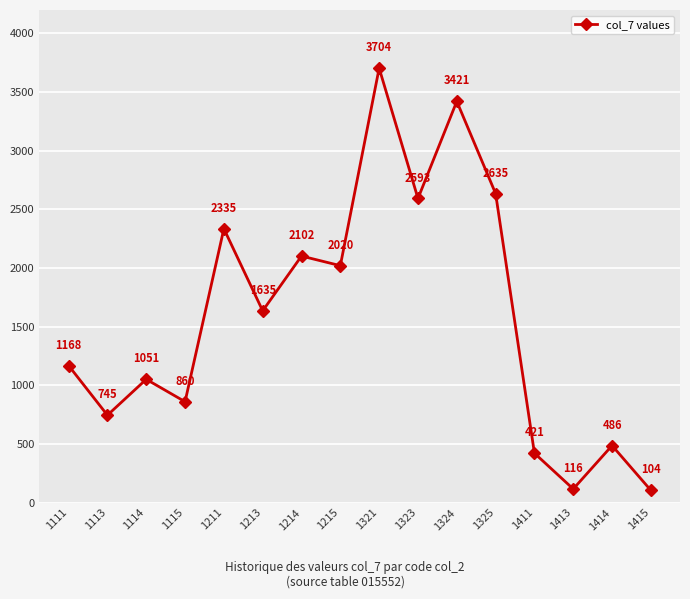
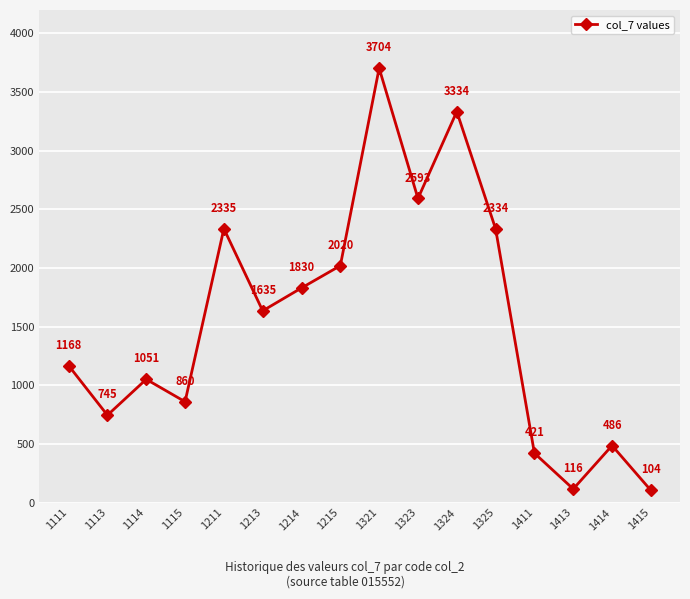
  {
    "1111": 1168,
    "1113": 745,
    "1114": 1051,
    "1115": 860,
    "1211": 2335,
    "1213": 1635,
-   "1214": 2102,
+   "1214": 1830,
    "1215": 2020,
    "1321": 3704,
    "1323": 2593,
-   "1324": 3421,
-   "1325": 2635,
+   "1324": 3334,
+   "1325": 2334,
    "1411": 421,
    "1413": 116,
    "1414": 486,
    "1415": 104
  }
